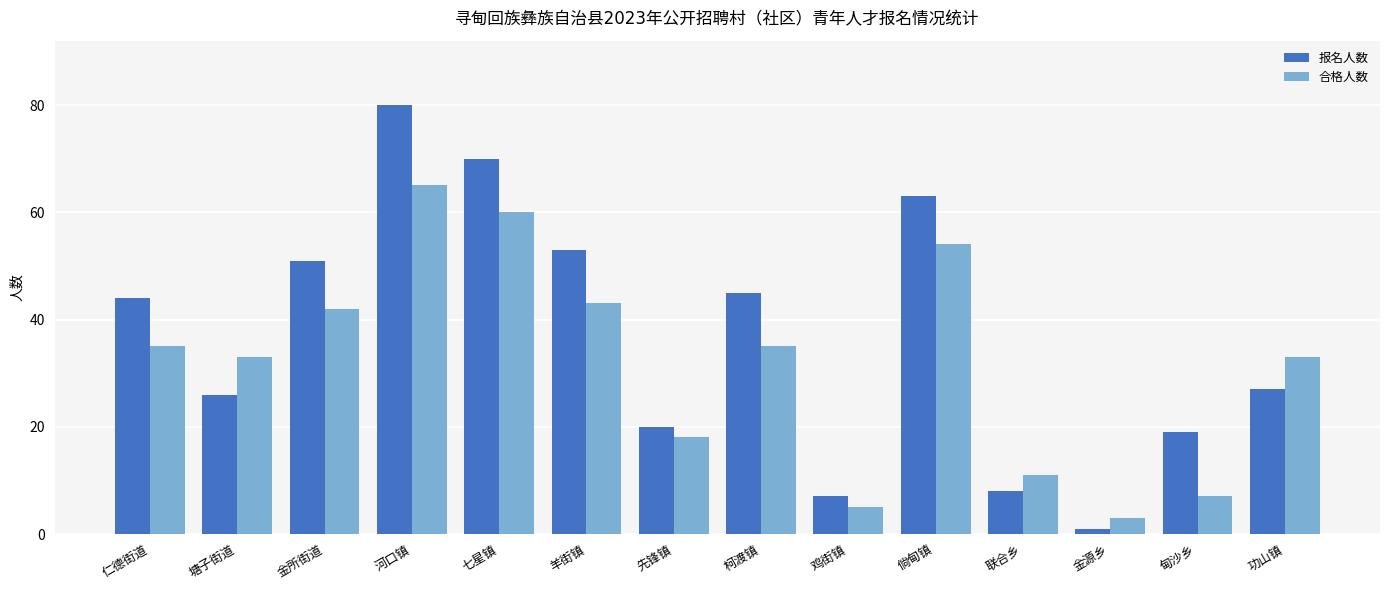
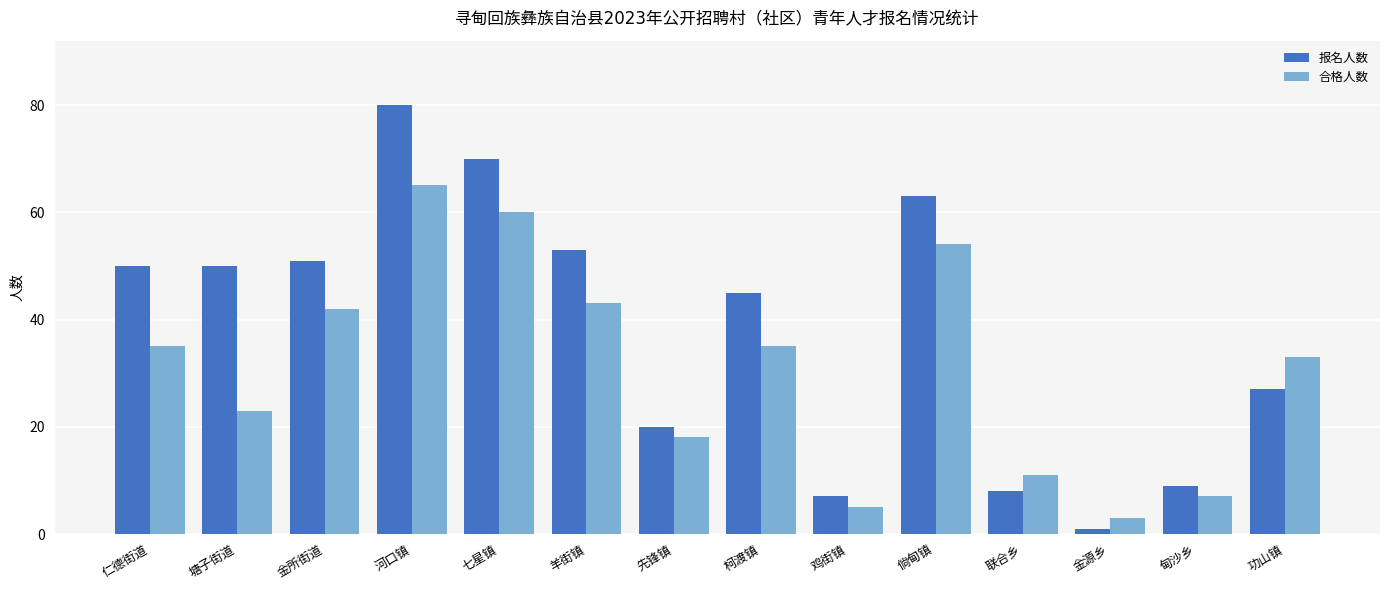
  {
    "报名人数": {
-     "仁德街道": 44,
-     "塘子街道": 26,
+     "仁德街道": 50,
+     "塘子街道": 50,
      "金所街道": 51,
      "河口镇": 80,
      "七星镇": 70,
      "羊街镇": 53,
      "先锋镇": 20,
      "柯渡镇": 45,
      "鸡街镇": 7,
      "倘甸镇": 63,
      "联合乡": 8,
      "金源乡": 1,
-     "甸沙乡": 19,
+     "甸沙乡": 9,
      "功山镇": 27
    },
    "合格人数": {
      "仁德街道": 35,
-     "塘子街道": 33,
+     "塘子街道": 23,
      "金所街道": 42,
      "河口镇": 65,
      "七星镇": 60,
      "羊街镇": 43,
      "先锋镇": 18,
      "柯渡镇": 35,
      "鸡街镇": 5,
      "倘甸镇": 54,
      "联合乡": 11,
      "金源乡": 3,
      "甸沙乡": 7,
      "功山镇": 33
    }
  }
